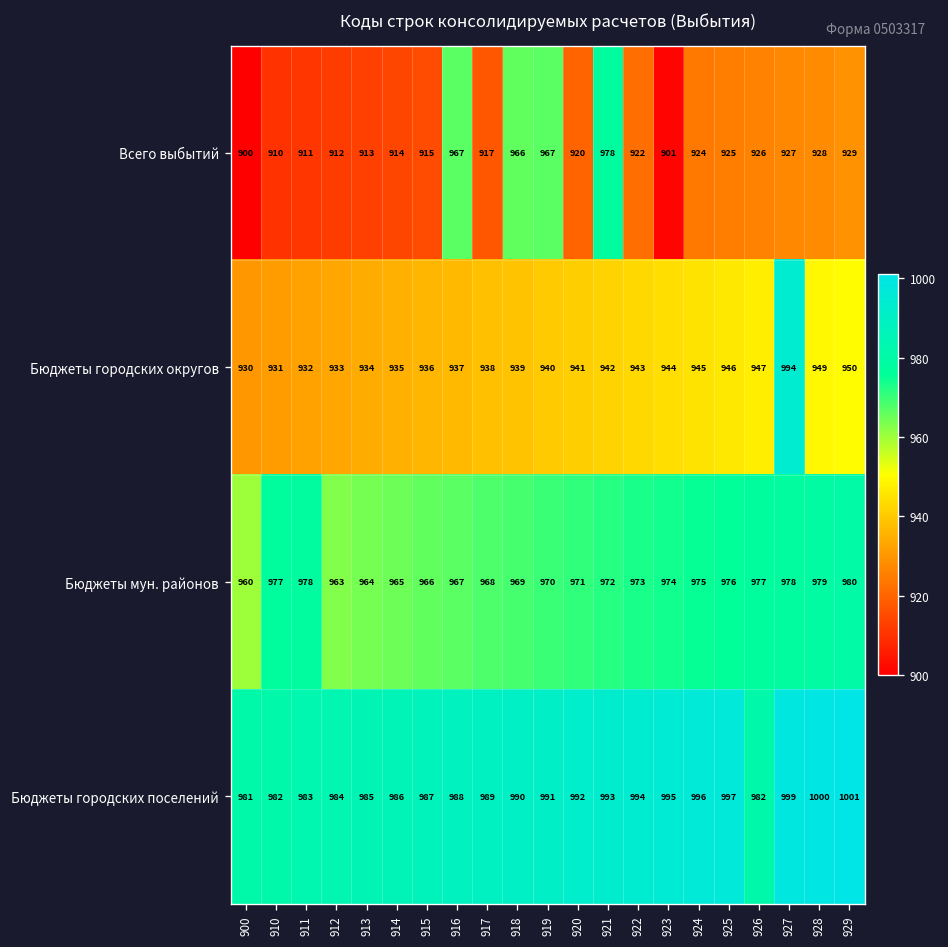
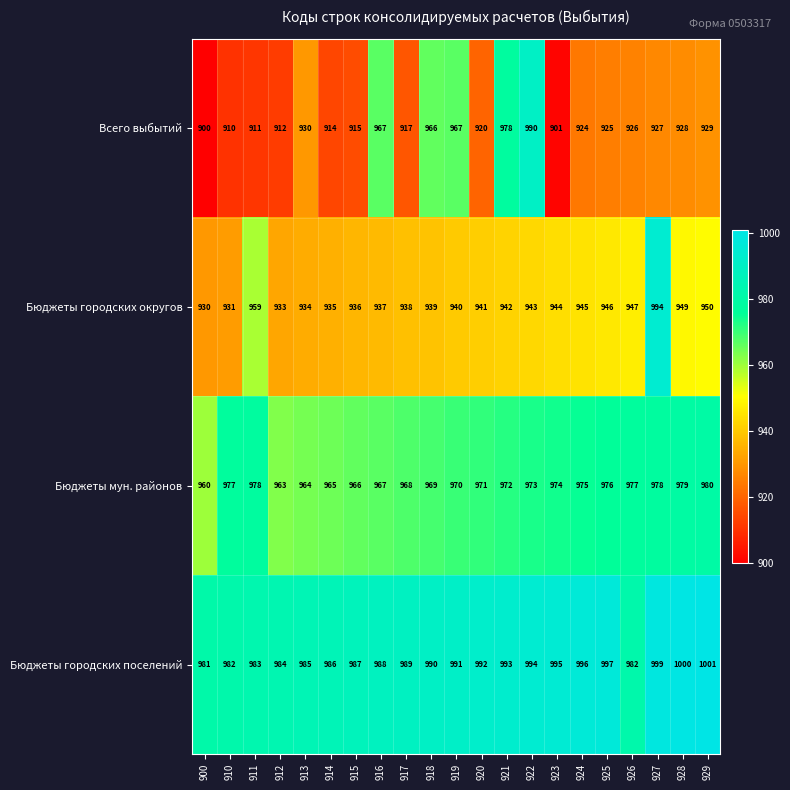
  {
    "Всего выбытий": {
      "900": 900,
      "910": 910,
      "911": 911,
      "912": 912,
-     "913": 913,
+     "913": 930,
      "914": 914,
      "915": 915,
      "916": 967,
      "917": 917,
      "918": 966,
      "919": 967,
      "920": 920,
      "921": 978,
-     "922": 922,
+     "922": 990,
      "923": 901,
      "924": 924,
      "925": 925,
      "926": 926,
      "927": 927,
      "928": 928,
      "929": 929
    },
    "Бюджеты городских округов": {
      "900": 930,
      "910": 931,
-     "911": 932,
+     "911": 959,
      "912": 933,
      "913": 934,
      "914": 935,
      "915": 936,
      "916": 937,
      "917": 938,
      "918": 939,
      "919": 940,
      "920": 941,
      "921": 942,
      "922": 943,
      "923": 944,
      "924": 945,
      "925": 946,
      "926": 947,
      "927": 994,
      "928": 949,
      "929": 950
    },
    "Бюджеты мун. районов": {
      "900": 960,
      "910": 977,
      "911": 978,
      "912": 963,
      "913": 964,
      "914": 965,
      "915": 966,
      "916": 967,
      "917": 968,
      "918": 969,
      "919": 970,
      "920": 971,
      "921": 972,
      "922": 973,
      "923": 974,
      "924": 975,
      "925": 976,
      "926": 977,
      "927": 978,
      "928": 979,
      "929": 980
    },
    "Бюджеты городских поселений": {
      "900": 981,
      "910": 982,
      "911": 983,
      "912": 984,
      "913": 985,
      "914": 986,
      "915": 987,
      "916": 988,
      "917": 989,
      "918": 990,
      "919": 991,
      "920": 992,
      "921": 993,
      "922": 994,
      "923": 995,
      "924": 996,
      "925": 997,
      "926": 982,
      "927": 999,
      "928": 1000,
      "929": 1001
    }
  }
